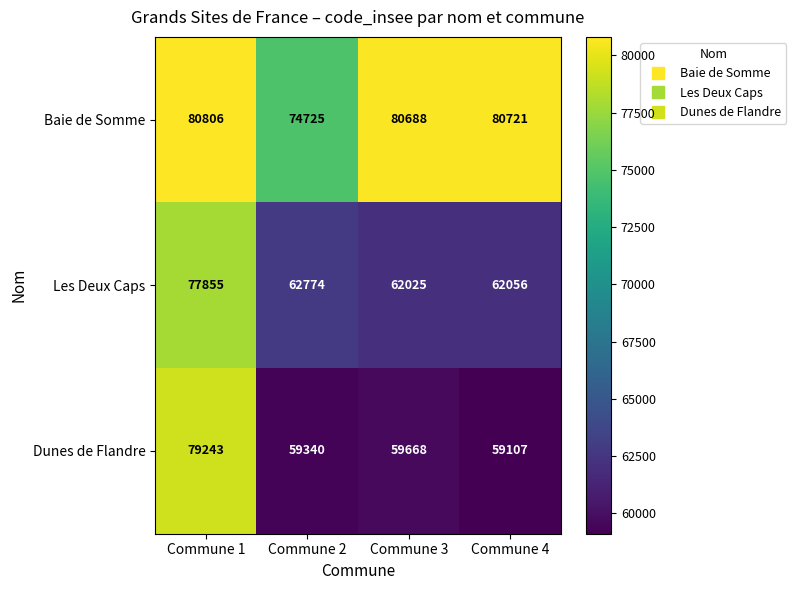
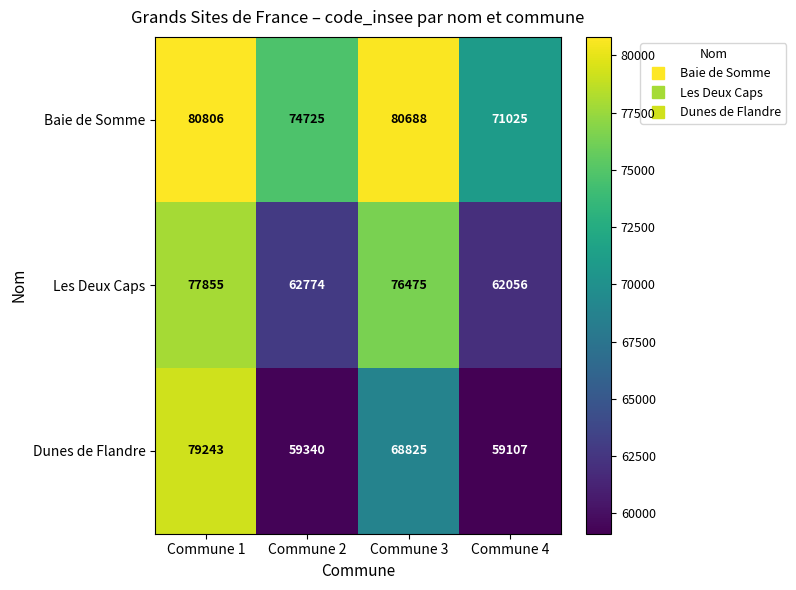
  {
    "Baie de Somme": {
      "Commune 1": 80806,
      "Commune 2": 74725,
      "Commune 3": 80688,
-     "Commune 4": 80721
+     "Commune 4": 71025
    },
    "Les Deux Caps": {
      "Commune 1": 77855,
      "Commune 2": 62774,
-     "Commune 3": 62025,
+     "Commune 3": 76475,
      "Commune 4": 62056
    },
    "Dunes de Flandre": {
      "Commune 1": 79243,
      "Commune 2": 59340,
-     "Commune 3": 59668,
+     "Commune 3": 68825,
      "Commune 4": 59107
    }
  }
